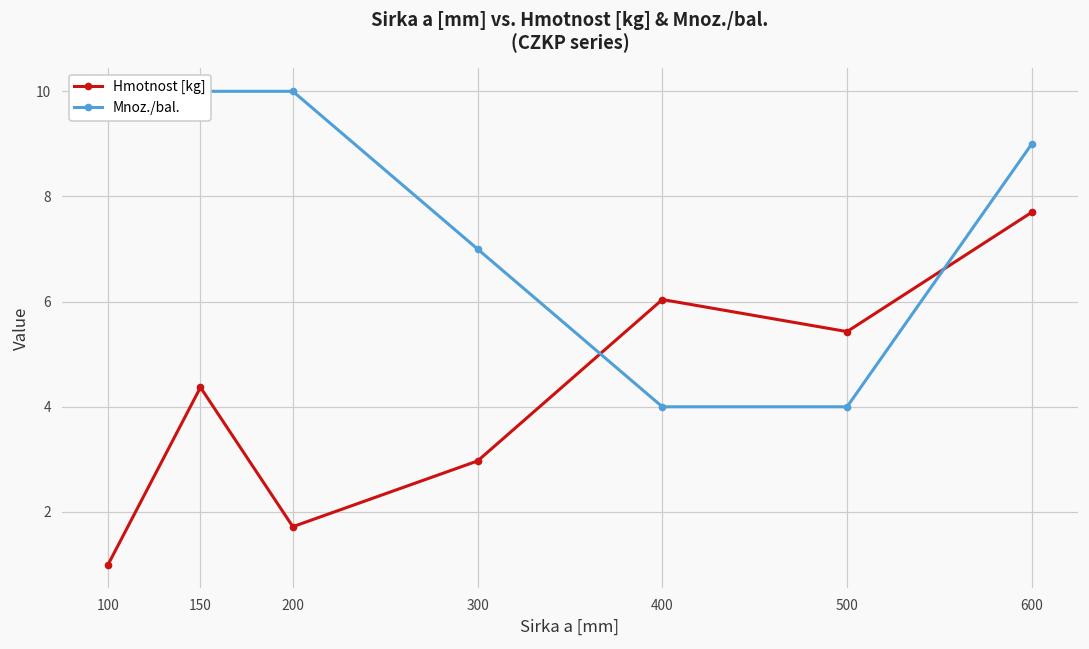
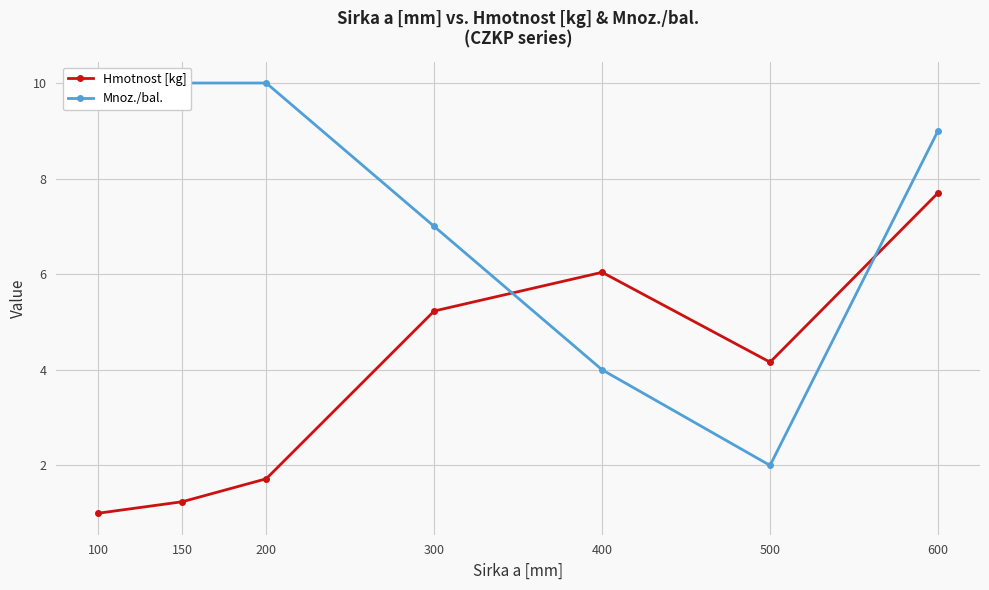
  {
    "Hmotnost [kg]": {
      "100": 1.0,
-     "150": 4.4,
+     "150": 1.2,
      "200": 1.7,
-     "300": 3.0,
+     "300": 5.2,
      "400": 6.0,
-     "500": 5.4,
+     "500": 4.2,
      "600": 7.7
    },
    "Mnoz./bal.": {
      "200": 10,
      "300": 7,
      "400": 4,
-     "500": 4,
+     "500": 2,
      "600": 9
    }
  }
